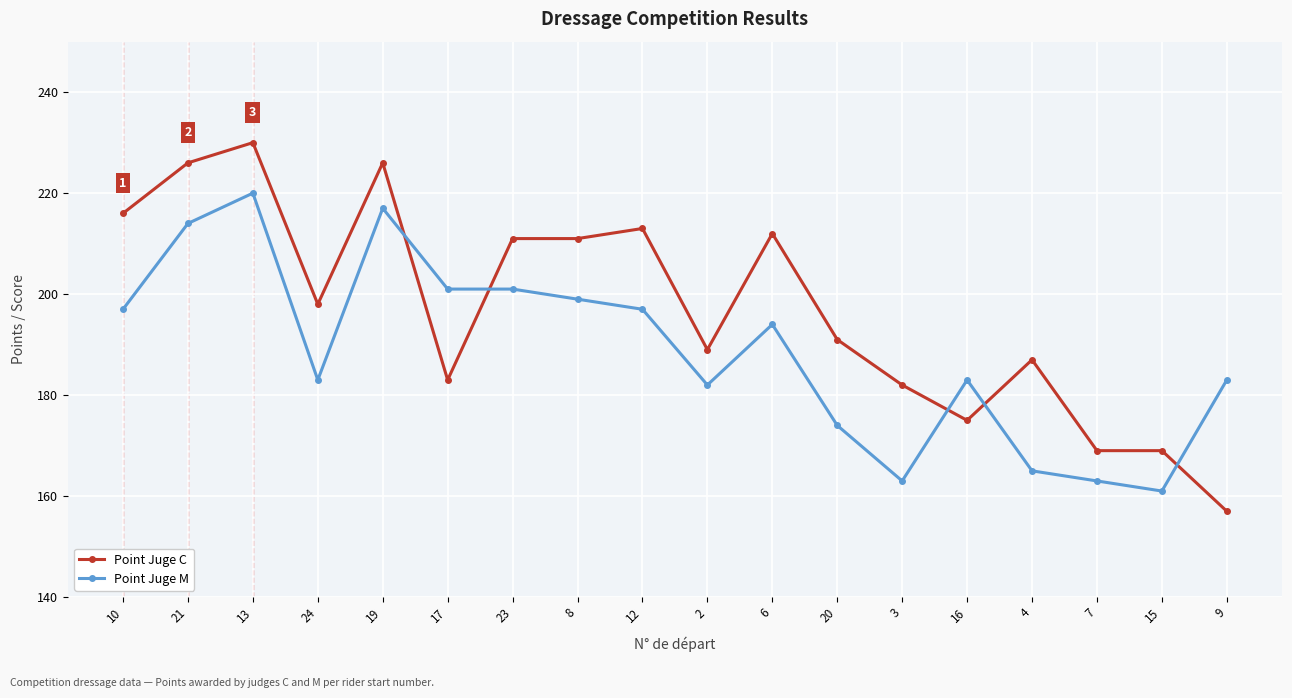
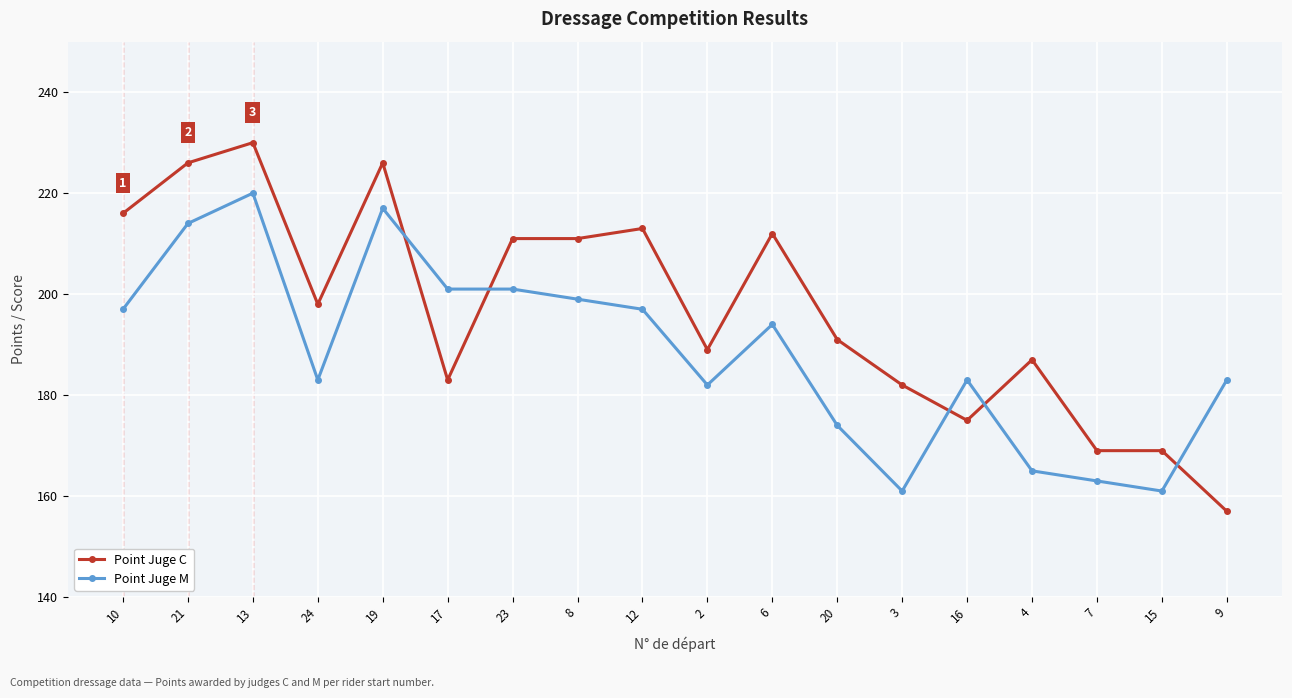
  {
    "Point Juge C": {
      "24": 198,
      "19": 226,
      "17": 183,
      "23": 211,
      "8": 211,
      "12": 213,
      "2": 189,
      "6": 212,
      "20": 191,
      "3": 182,
      "16": 175,
      "4": 187,
      "7": 169,
      "15": 169,
      "9": 157
    },
    "Point Juge M": {
      "10": 197,
      "21": 214,
      "13": 220,
      "24": 183,
      "19": 217,
      "17": 201,
      "23": 201,
      "8": 199,
      "12": 197,
      "2": 182,
      "6": 194,
      "20": 174,
-     "3": 163,
+     "3": 161,
      "16": 183,
      "4": 165,
      "7": 163,
      "15": 161,
      "9": 183
    }
  }
